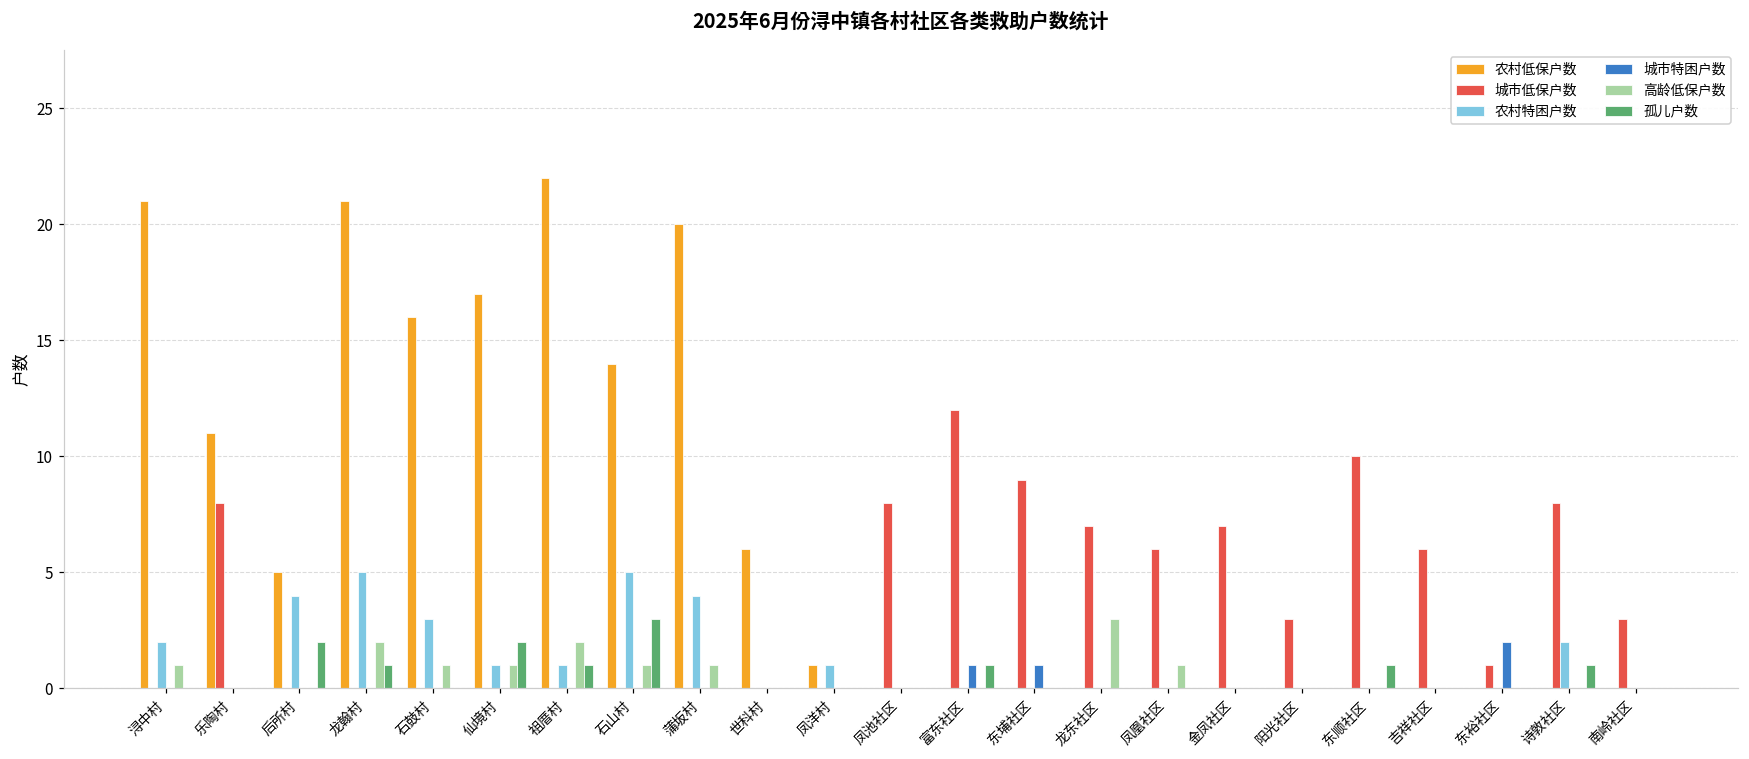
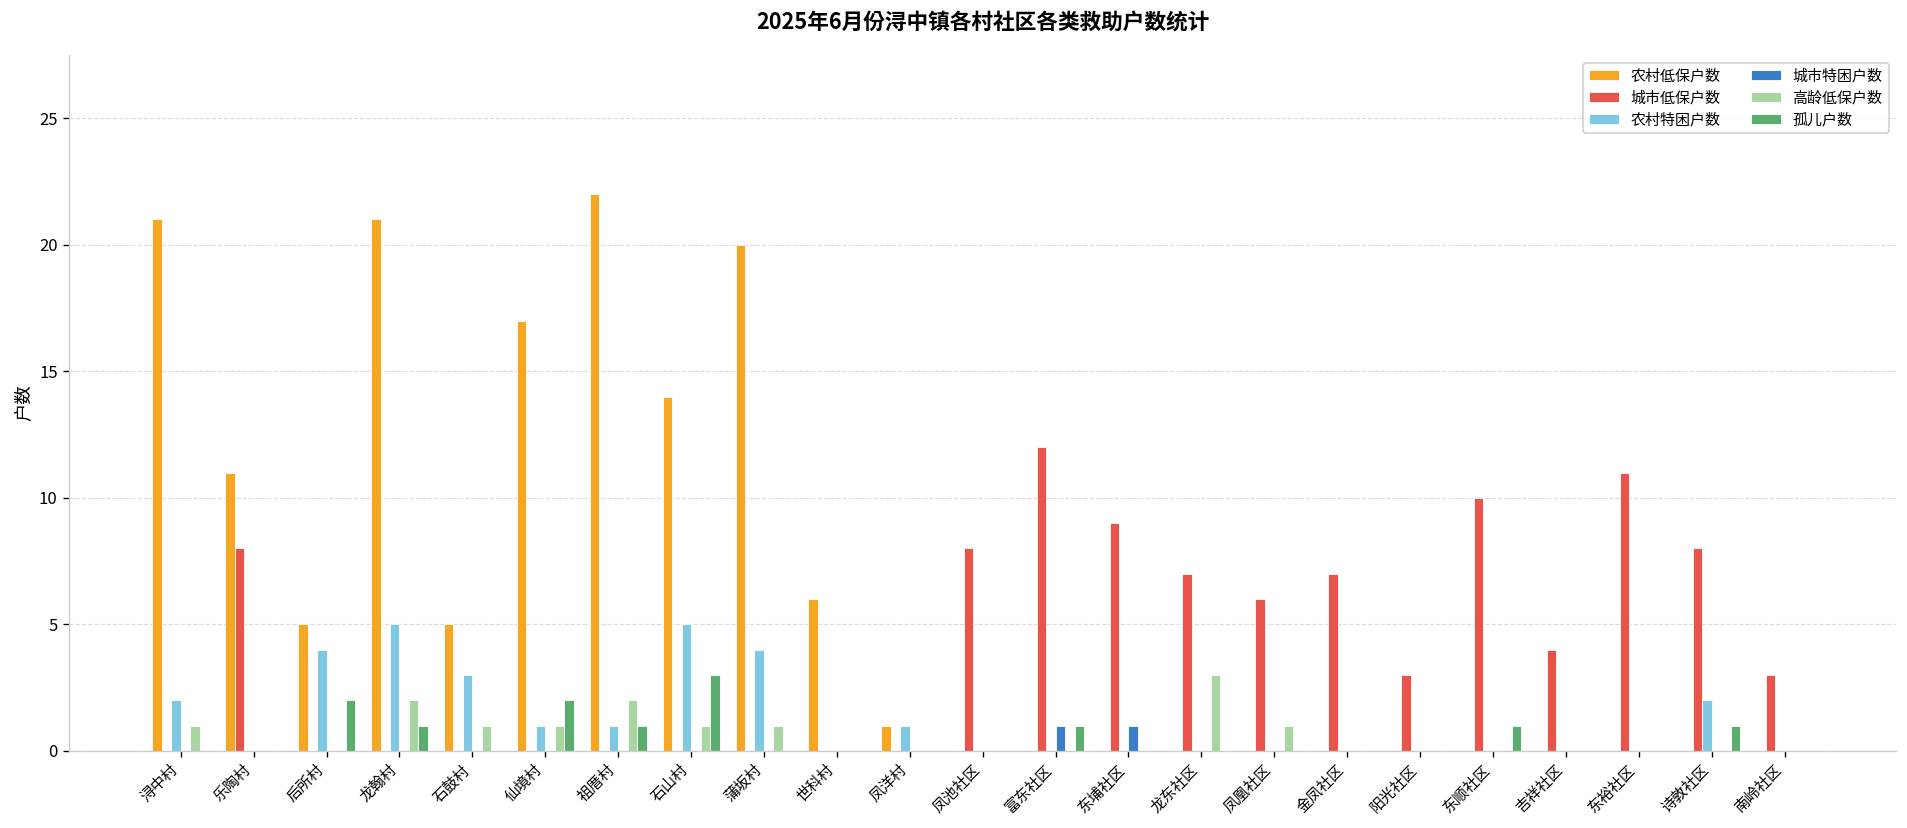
  {
    "农村低保户数": {
      "浔中村": 21,
      "乐陶村": 11,
      "后所村": 5,
      "龙翰村": 21,
-     "石鼓村": 16,
+     "石鼓村": 5,
      "仙境村": 17,
      "祖厝村": 22,
      "石山村": 14,
      "蒲坂村": 20,
      "世科村": 6,
      "凤洋村": 1,
      "凤池社区": 0,
      "富东社区": 0,
      "东埔社区": 0,
      "龙东社区": 0,
      "凤凰社区": 0,
      "金凤社区": 0,
      "阳光社区": 0,
      "东顺社区": 0,
      "吉祥社区": 0,
      "东裕社区": 0,
      "诗敦社区": 0,
      "南岭社区": 0
    },
    "城市低保户数": {
      "浔中村": 0,
      "乐陶村": 8,
      "后所村": 0,
      "龙翰村": 0,
      "石鼓村": 0,
      "仙境村": 0,
      "祖厝村": 0,
      "石山村": 0,
      "蒲坂村": 0,
      "世科村": 0,
      "凤洋村": 0,
      "凤池社区": 8,
      "富东社区": 12,
      "东埔社区": 9,
      "龙东社区": 7,
      "凤凰社区": 6,
      "金凤社区": 7,
      "阳光社区": 3,
      "东顺社区": 10,
-     "吉祥社区": 6,
-     "东裕社区": 1,
+     "吉祥社区": 4,
+     "东裕社区": 11,
      "诗敦社区": 8,
      "南岭社区": 3
    },
    "农村特困户数": {
      "浔中村": 2,
      "乐陶村": 0,
      "后所村": 4,
      "龙翰村": 5,
      "石鼓村": 3,
      "仙境村": 1,
      "祖厝村": 1,
      "石山村": 5,
      "蒲坂村": 4,
      "世科村": 0,
      "凤洋村": 1,
      "凤池社区": 0,
      "富东社区": 0,
      "东埔社区": 0,
      "龙东社区": 0,
      "凤凰社区": 0,
      "金凤社区": 0,
      "阳光社区": 0,
      "东顺社区": 0,
      "吉祥社区": 0,
      "东裕社区": 0,
      "诗敦社区": 2,
      "南岭社区": 0
    },
    "城市特困户数": {
      "浔中村": 0,
      "乐陶村": 0,
      "后所村": 0,
      "龙翰村": 0,
      "石鼓村": 0,
      "仙境村": 0,
      "祖厝村": 0,
      "石山村": 0,
      "蒲坂村": 0,
      "世科村": 0,
      "凤洋村": 0,
      "凤池社区": 0,
      "富东社区": 1,
      "东埔社区": 1,
      "龙东社区": 0,
      "凤凰社区": 0,
      "金凤社区": 0,
      "阳光社区": 0,
      "东顺社区": 0,
      "吉祥社区": 0,
-     "东裕社区": 2,
+     "东裕社区": 0,
      "诗敦社区": 0,
      "南岭社区": 0
    },
    "高龄低保户数": {
      "浔中村": 1,
      "乐陶村": 0,
      "后所村": 0,
      "龙翰村": 2,
      "石鼓村": 1,
      "仙境村": 1,
      "祖厝村": 2,
      "石山村": 1,
      "蒲坂村": 1,
      "世科村": 0,
      "凤洋村": 0,
      "凤池社区": 0,
      "富东社区": 0,
      "东埔社区": 0,
      "龙东社区": 3,
      "凤凰社区": 1,
      "金凤社区": 0,
      "阳光社区": 0,
      "东顺社区": 0,
      "吉祥社区": 0,
      "东裕社区": 0,
      "诗敦社区": 0,
      "南岭社区": 0
    },
    "孤儿户数": {
      "浔中村": 0,
      "乐陶村": 0,
      "后所村": 2,
      "龙翰村": 1,
      "石鼓村": 0,
      "仙境村": 2,
      "祖厝村": 1,
      "石山村": 3,
      "蒲坂村": 0,
      "世科村": 0,
      "凤洋村": 0,
      "凤池社区": 0,
      "富东社区": 1,
      "东埔社区": 0,
      "龙东社区": 0,
      "凤凰社区": 0,
      "金凤社区": 0,
      "阳光社区": 0,
      "东顺社区": 1,
      "吉祥社区": 0,
      "东裕社区": 0,
      "诗敦社区": 1,
      "南岭社区": 0
    }
  }
